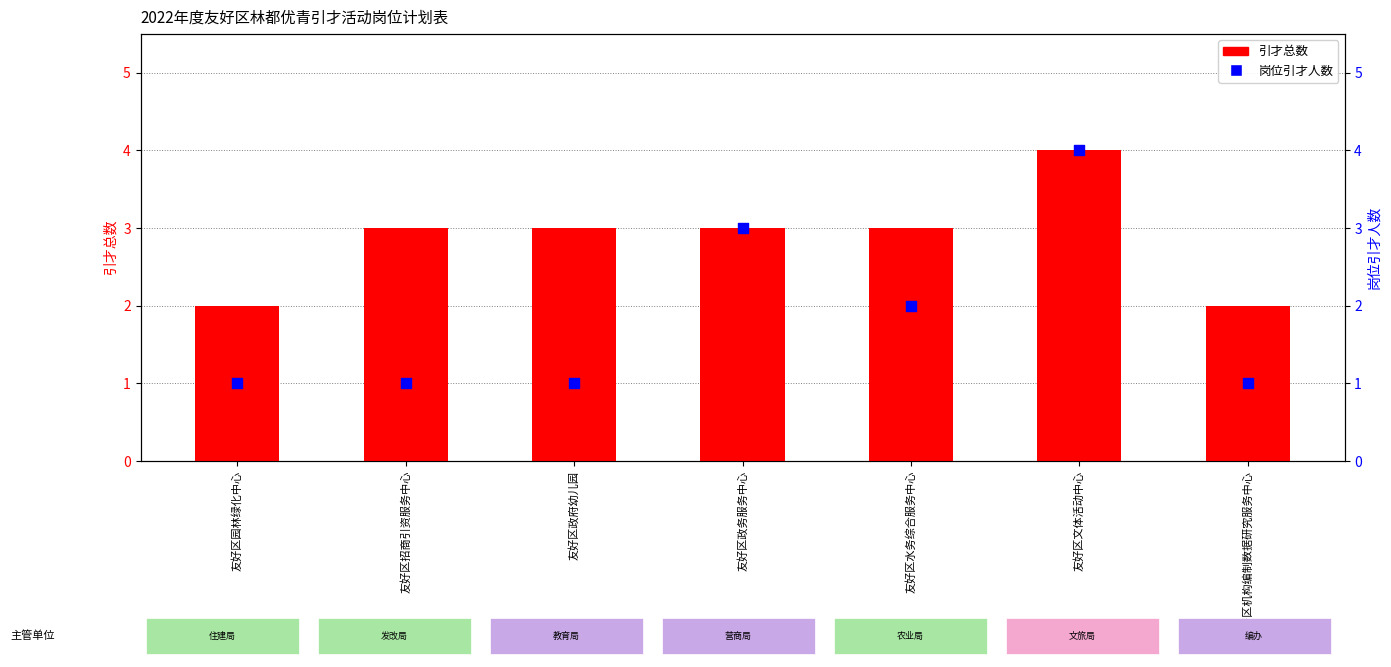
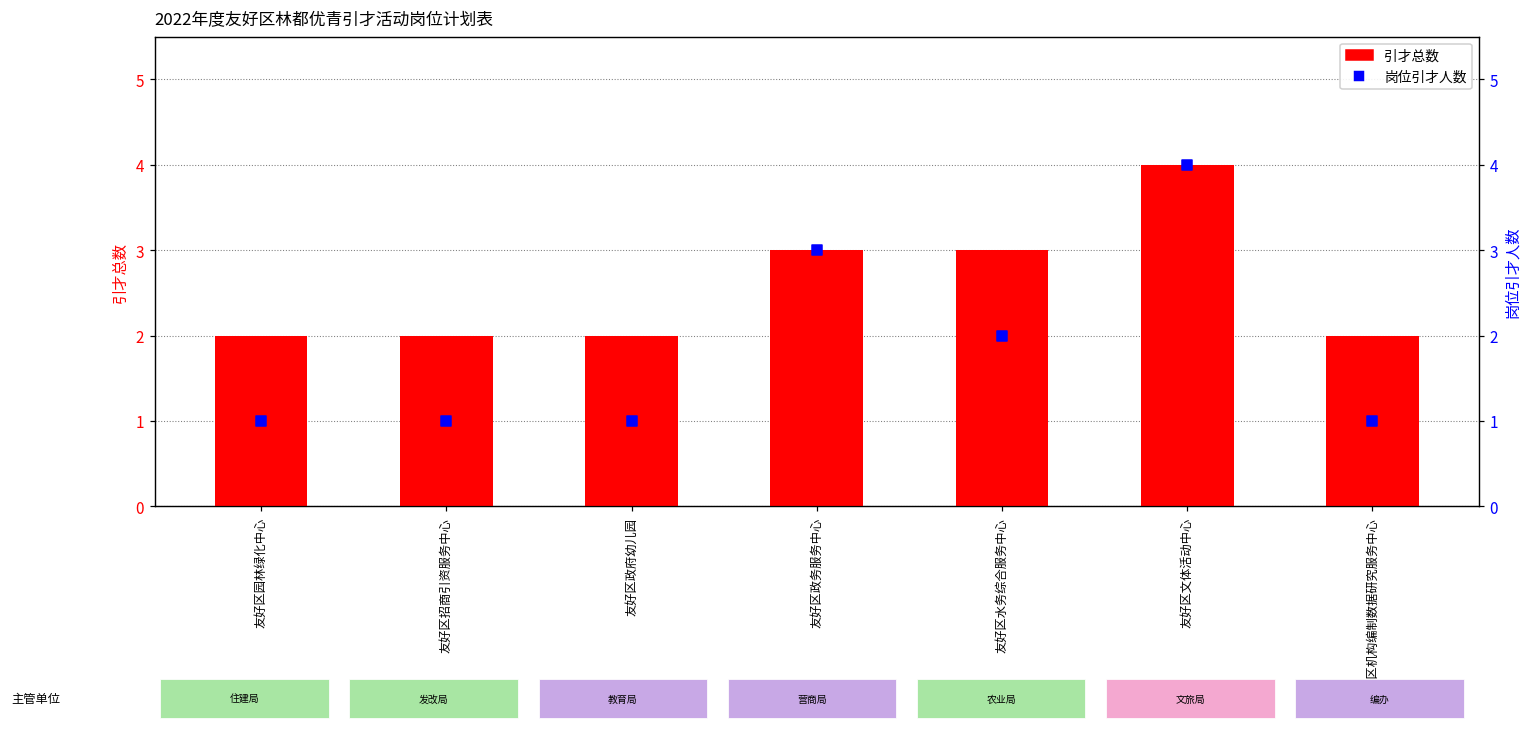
  {
    "引才总数": {
      "友好区园林绿化中心": 2,
-     "友好区招商引资服务中心": 3,
-     "友好区政府幼儿园": 3,
+     "友好区招商引资服务中心": 2,
+     "友好区政府幼儿园": 2,
      "友好区政务服务中心": 3,
      "友好区水务综合服务中心": 3,
      "友好区文体活动中心": 4,
      "友好区机构编制数据研究服务中心": 2
    }
  }
